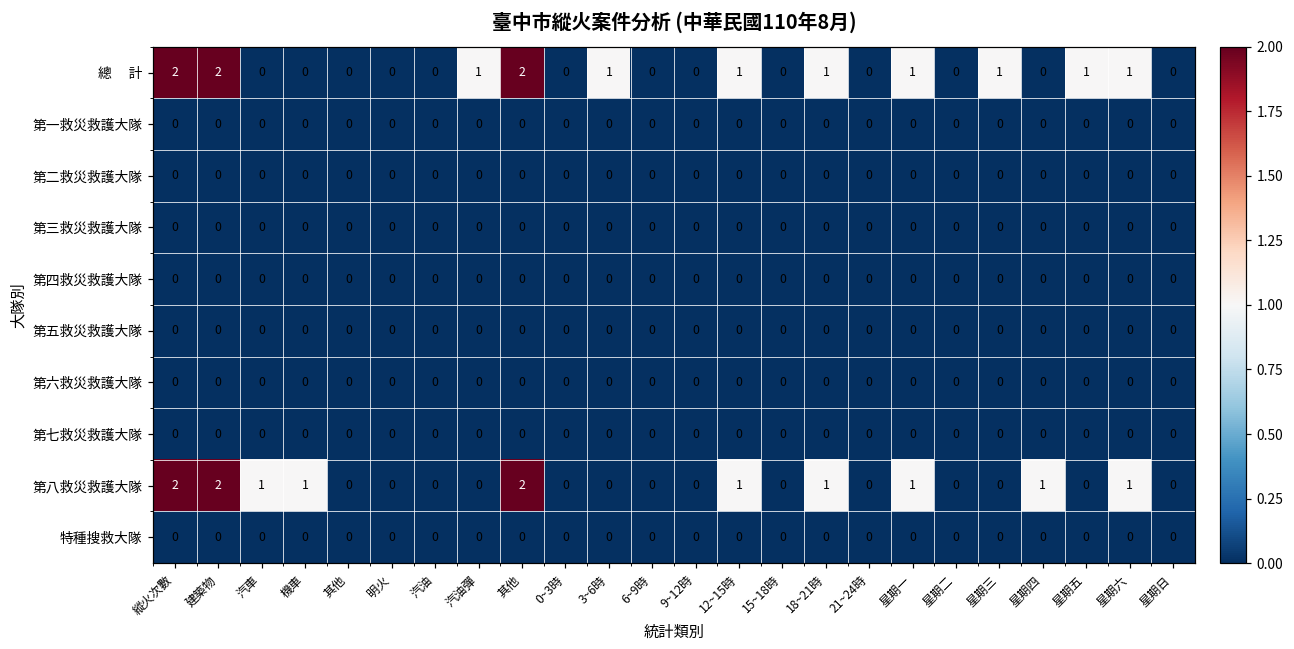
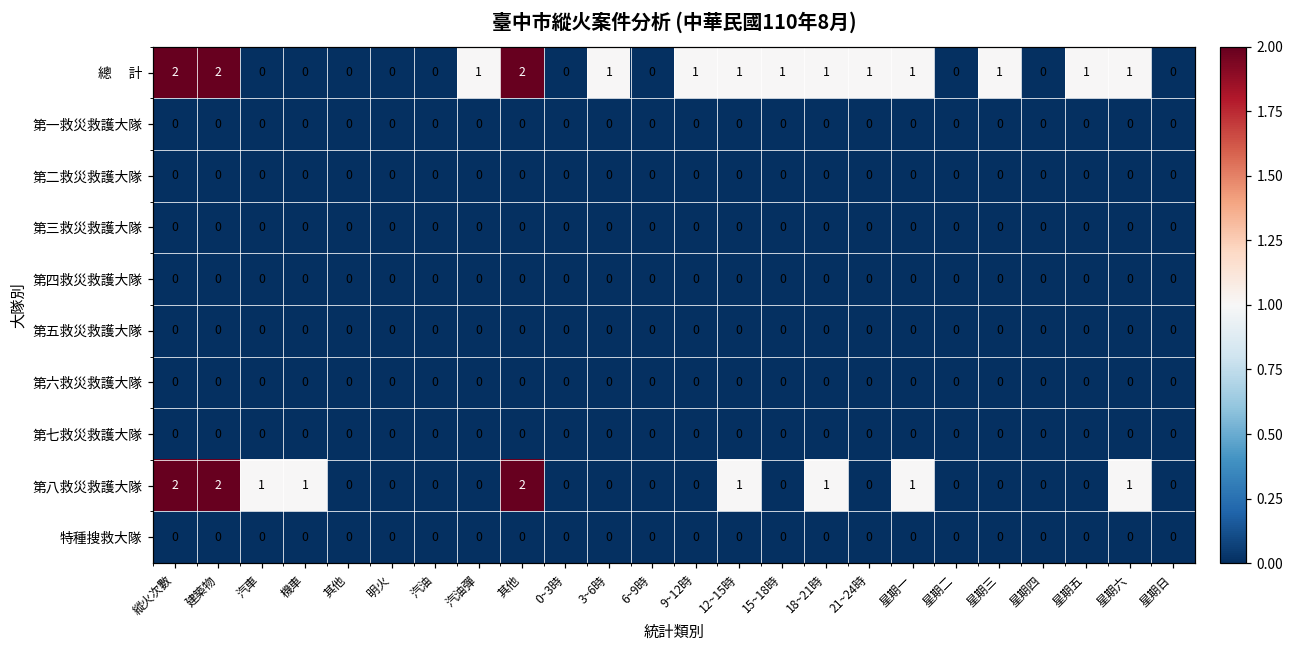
  {
    "總 計": {
      "縱火次數": 2,
      "建築物": 2,
      "汽車": 0,
      "機車": 0,
      "明火": 0,
      "汽油": 0,
      "汽油彈": 1,
      "0~3時": 0,
      "3~6時": 1,
      "6~9時": 0,
-     "9~12時": 0,
+     "9~12時": 1,
      "12~15時": 1,
-     "15~18時": 0,
+     "15~18時": 1,
      "18~21時": 1,
-     "21~24時": 0,
+     "21~24時": 1,
      "星期一": 1,
      "星期二": 0,
      "星期三": 1,
      "星期四": 0,
      "星期五": 1,
      "星期六": 1,
      "星期日": 0
    },
    "第八救災救護大隊": {
      "縱火次數": 2,
      "建築物": 2,
      "汽車": 1,
      "機車": 1,
      "明火": 0,
      "汽油": 0,
      "汽油彈": 0,
      "0~3時": 0,
      "3~6時": 0,
      "6~9時": 0,
      "9~12時": 0,
      "12~15時": 1,
      "15~18時": 0,
      "18~21時": 1,
      "21~24時": 0,
      "星期一": 1,
      "星期二": 0,
      "星期三": 0,
-     "星期四": 1,
+     "星期四": 0,
      "星期五": 0,
      "星期六": 1,
      "星期日": 0
    }
  }
